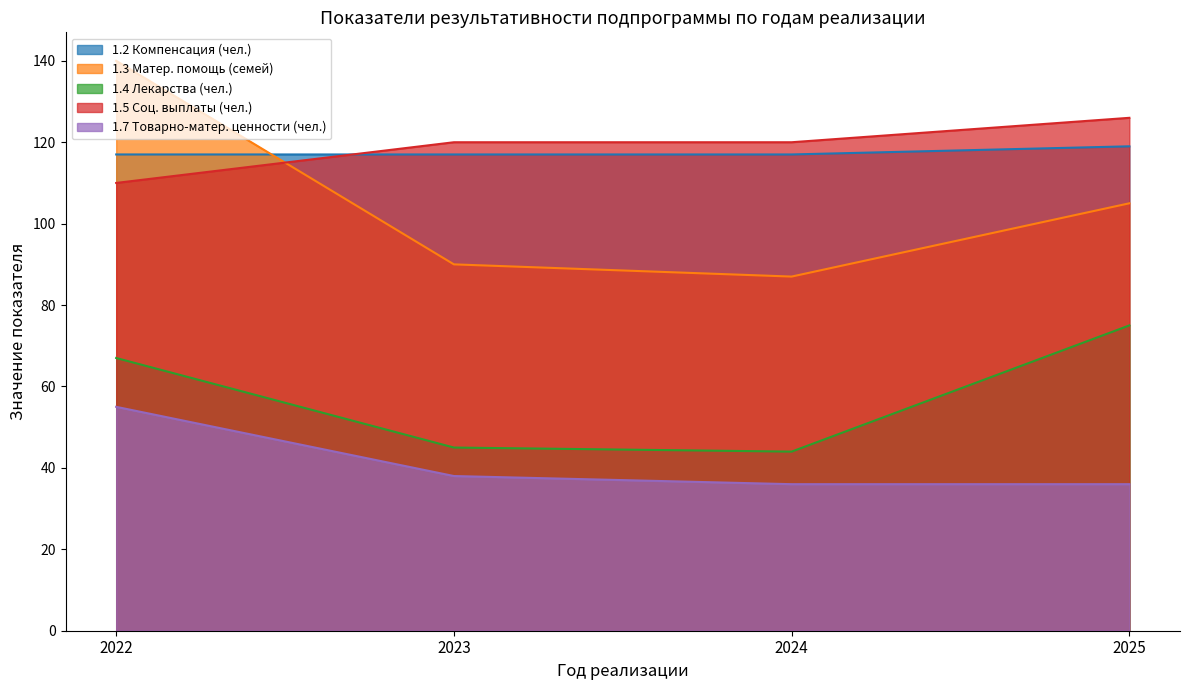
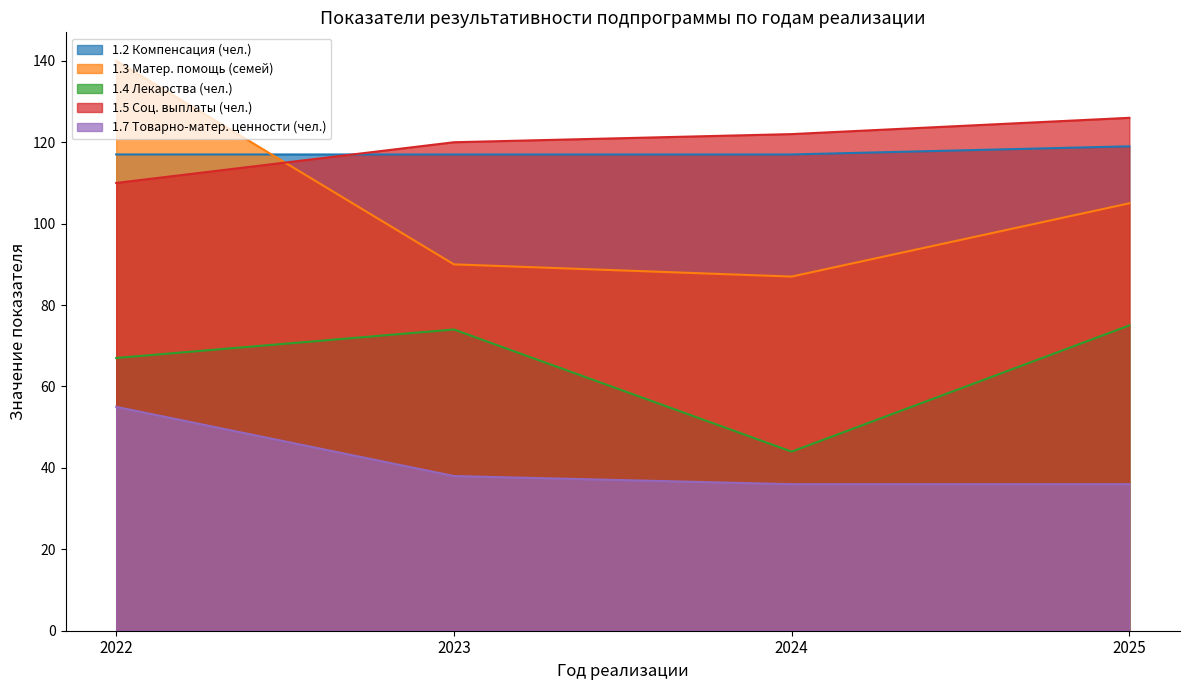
  {
    "1.2 Компенсация (чел.)": {
      "2022": 117,
      "2023": 117,
      "2024": 117,
      "2025": 119
    },
    "1.3 Матер. помощь (семей)": {
      "2023": 90,
      "2024": 87,
      "2025": 105
    },
    "1.4 Лекарства (чел.)": {
      "2022": 67,
-     "2023": 45,
+     "2023": 74,
      "2024": 44,
      "2025": 75
    },
    "1.5 Соц. выплаты (чел.)": {
      "2022": 110,
      "2023": 120,
-     "2024": 120,
+     "2024": 122,
      "2025": 126
    },
    "1.7 Товарно-матер. ценности (чел.)": {
      "2022": 55,
      "2023": 38,
      "2024": 36,
      "2025": 36
    }
  }
